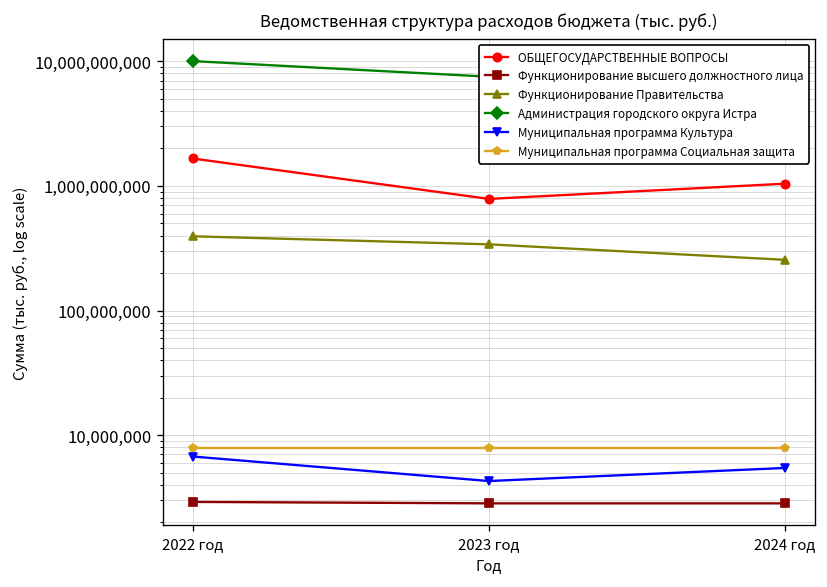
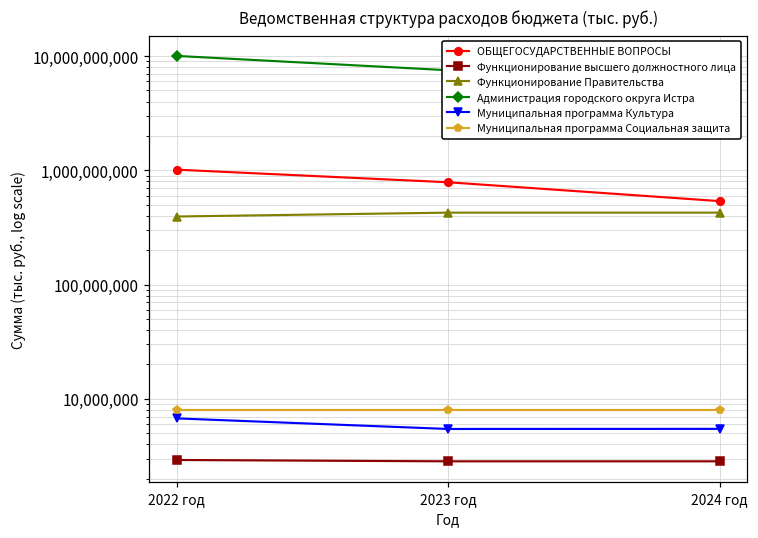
  {
    "ОБЩЕГОСУДАРСТВЕННЫЕ ВОПРОСЫ": {
-     "2022 год": "1,700,000,000",
+     "2022 год": "1,000,000,000",
      "2023 год": "800,000,000",
-     "2024 год": "1,000,000,000"
+     "2024 год": "500,000,000"
    },
    "Функционирование высшего должностного лица": {
      "2022 год": "2,900,000",
      "2023 год": "2,800,000",
      "2024 год": "2,800,000"
    },
    "Функционирование Правительства": {
      "2022 год": "390,000,000",
-     "2023 год": "340,000,000",
-     "2024 год": "260,000,000"
+     "2023 год": "430,000,000",
+     "2024 год": "430,000,000"
    },
    "Администрация городского округа Истра": {
      "2022 год": "10,000,000,000"
    },
    "Муниципальная программа Культура": {
      "2022 год": "7,000,000",
-     "2023 год": "4,300,000",
+     "2023 год": "5,000,000",
      "2024 год": "5,000,000"
    },
    "Муниципальная программа Социальная защита": {
      "2022 год": "8,000,000",
      "2023 год": "8,000,000",
      "2024 год": "8,000,000"
    }
  }
